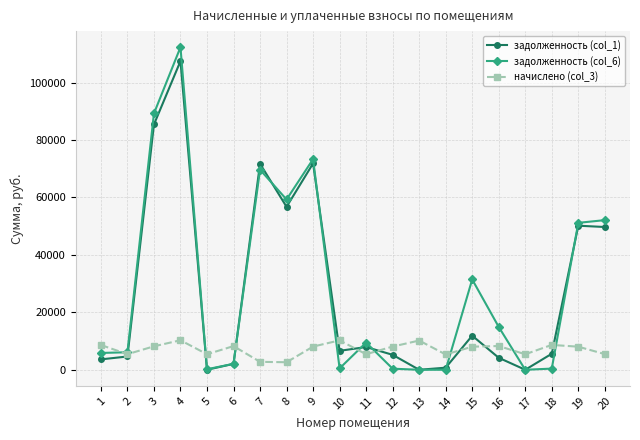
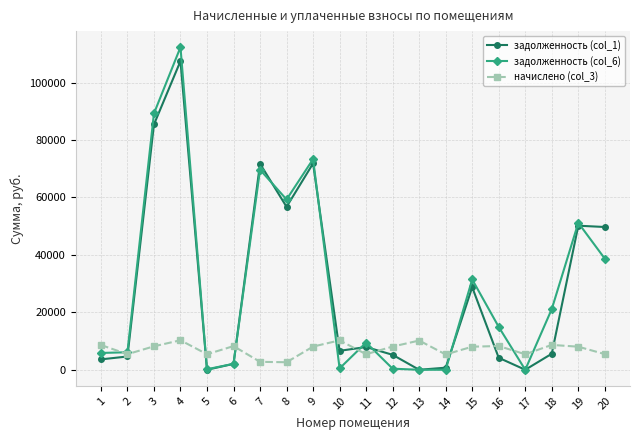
  {
    "задолженность (col_1)": {
      "1": 4000,
      "3": 85000,
      "4": 107000,
      "7": 72000,
      "8": 57000,
      "9": 72000,
      "10": 7000,
      "11": 8000,
      "12": 5000,
-     "15": 12000,
+     "15": 29000,
      "16": 4000,
      "18": 6000,
      "19": 50000,
      "20": 50000
    },
    "задолженность (col_6)": {
      "1": 6000,
      "3": 89000,
      "4": 112000,
      "7": 70000,
      "8": 59000,
      "9": 73000,
      "10": 0,
      "11": 9000,
      "12": 0,
      "15": 31000,
      "16": 15000,
-     "18": 0,
+     "18": 21000,
      "19": 51000,
-     "20": 52000
+     "20": 39000
    },
    "начислено (col_3)": {
      "1": 9000,
      "3": 8000,
      "4": 10000,
      "5": 5000,
      "6": 8000,
      "7": 3000,
      "8": 3000,
      "9": 8000,
      "10": 10000,
      "11": 5000,
      "12": 8000,
      "13": 10000,
      "14": 5000,
      "15": 8000,
      "16": 8000,
      "17": 5000,
      "18": 9000,
      "19": 8000,
      "20": 5000
    }
  }
